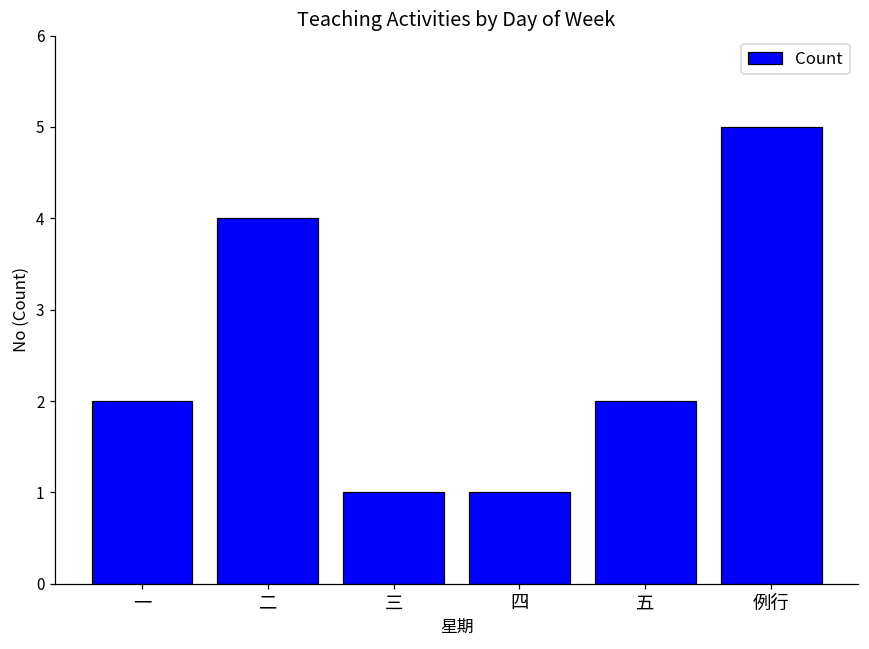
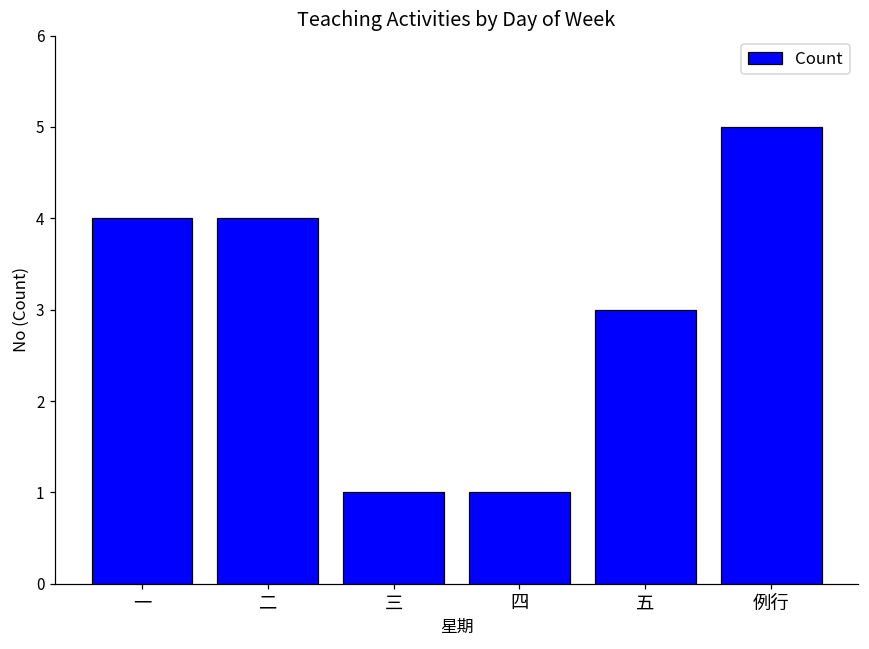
  {
-   "一": 2,
+   "一": 4,
    "二": 4,
    "三": 1,
    "四": 1,
-   "五": 2,
+   "五": 3,
    "例行": 5
  }
